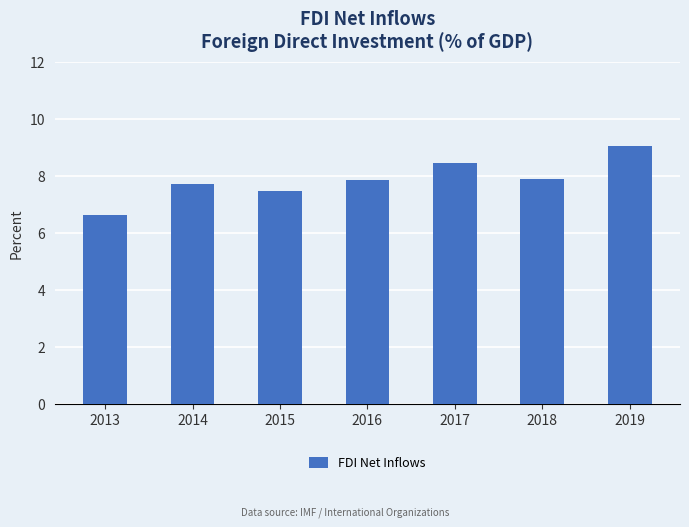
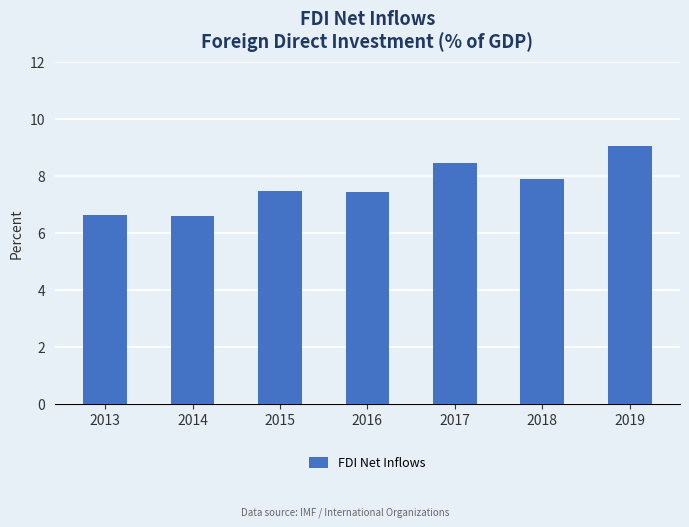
  {
    "2013": 6.6,
-   "2014": 7.7,
+   "2014": 6.6,
    "2015": 7.5,
-   "2016": 7.9,
+   "2016": 7.4,
    "2017": 8.5,
    "2018": 7.9,
    "2019": 9.0
  }
